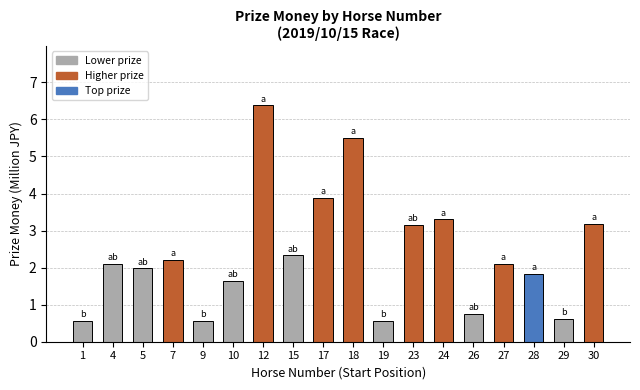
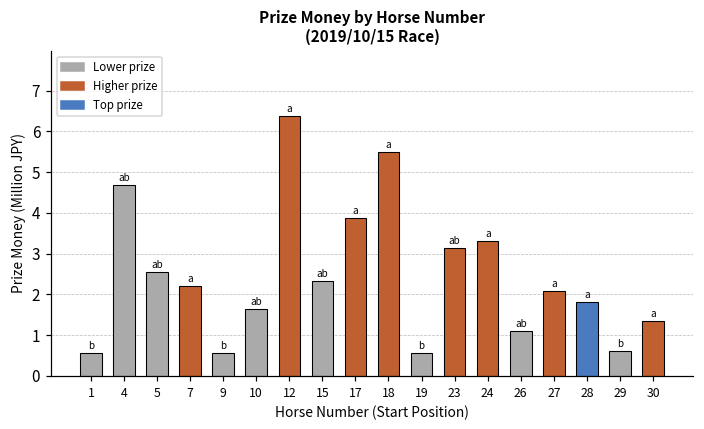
  {
    "1": 0.6,
-   "4": 2.1,
-   "5": 2.0,
+   "4": 4.7,
+   "5": 2.6,
    "7": 2.2,
    "9": 0.6,
    "10": 1.7,
    "12": 6.4,
    "15": 2.3,
    "17": 3.9,
    "18": 5.5,
    "19": 0.6,
    "23": 3.1,
    "24": 3.3,
-   "26": 0.8,
+   "26": 1.1,
    "27": 2.1,
    "28": 1.8,
    "29": 0.6,
-   "30": 3.2
+   "30": 1.3
  }
